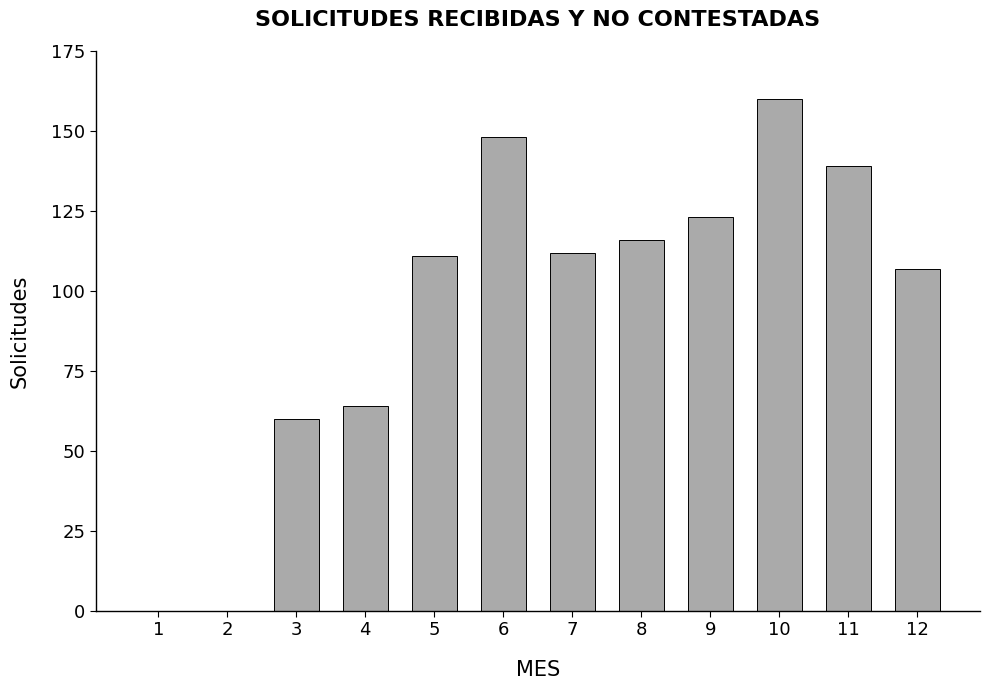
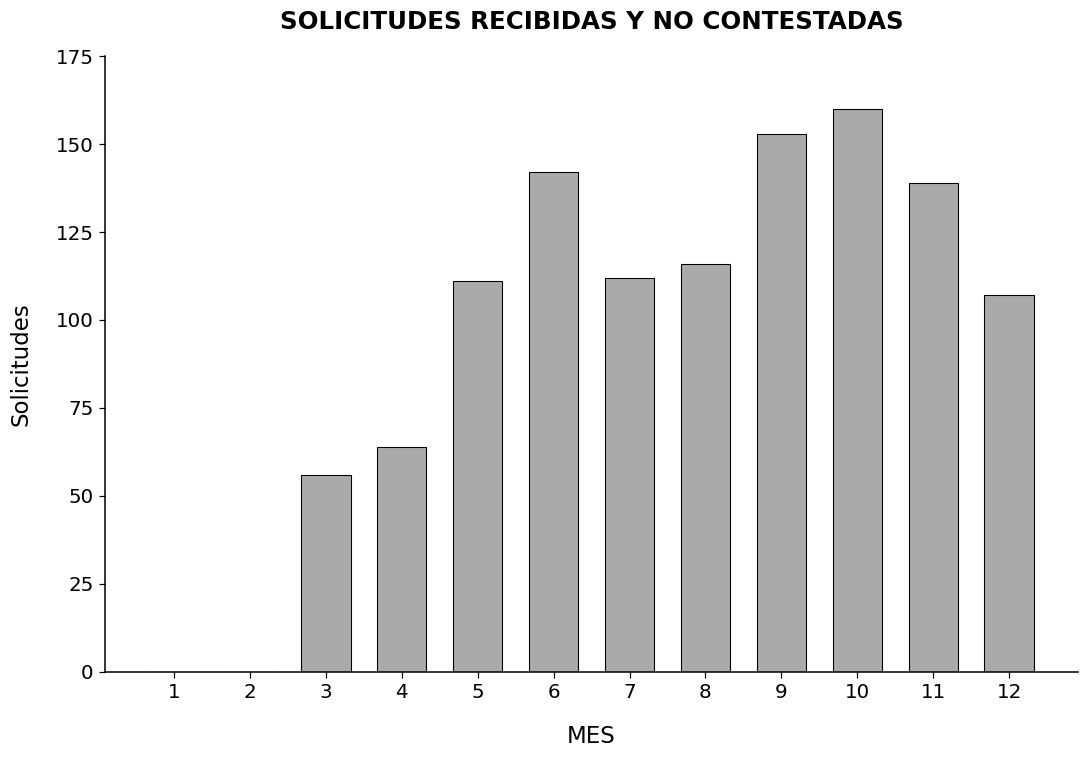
  {
    "1": 0,
    "2": 0,
-   "3": 60,
+   "3": 56,
    "4": 64,
    "5": 111,
-   "6": 148,
+   "6": 142,
    "7": 112,
    "8": 116,
-   "9": 123,
+   "9": 153,
    "10": 160,
    "11": 139,
    "12": 107
  }
